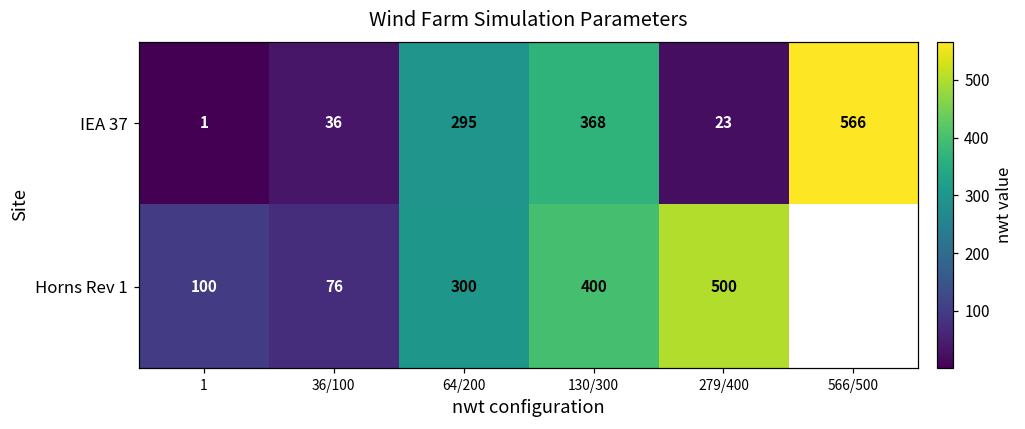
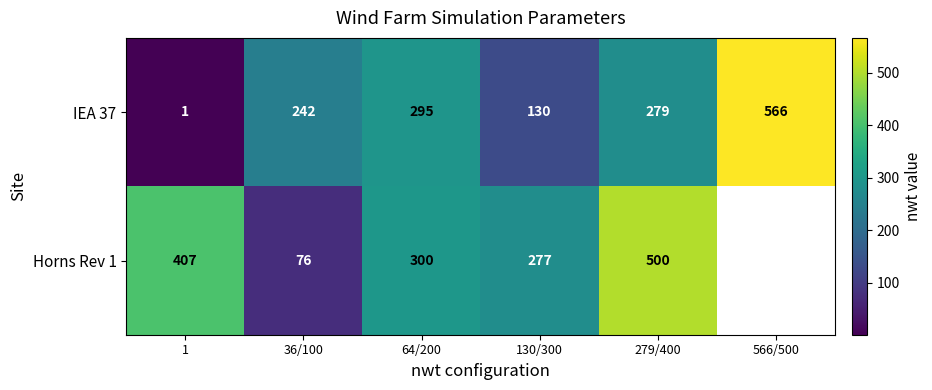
  {
    "IEA 37": {
      "1": 1,
-     "36/100": 36,
+     "36/100": 242,
      "64/200": 295,
-     "130/300": 368,
-     "279/400": 23,
+     "130/300": 130,
+     "279/400": 279,
      "566/500": 566
    },
    "Horns Rev 1": {
-     "1": 100,
+     "1": 407,
      "36/100": 76,
      "64/200": 300,
-     "130/300": 400,
+     "130/300": 277,
      "279/400": 500
    }
  }
